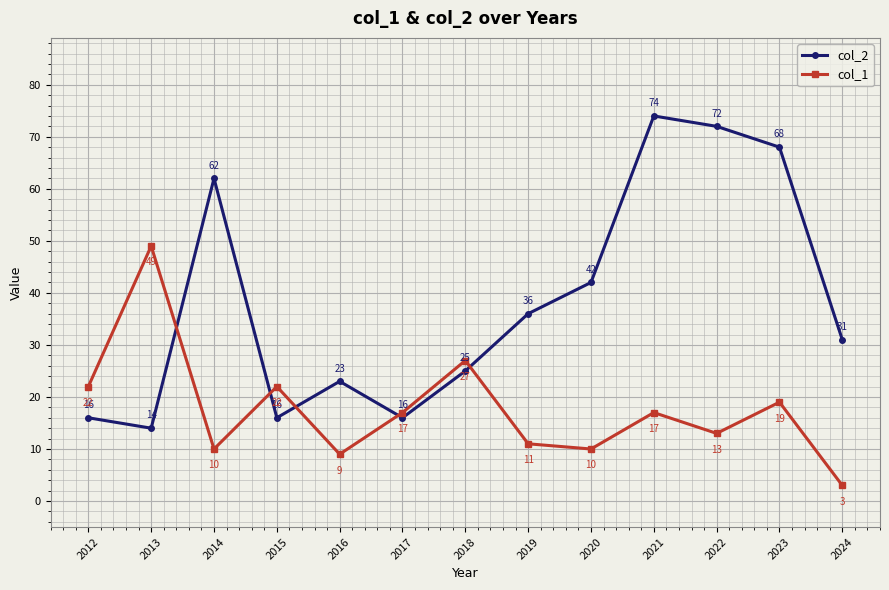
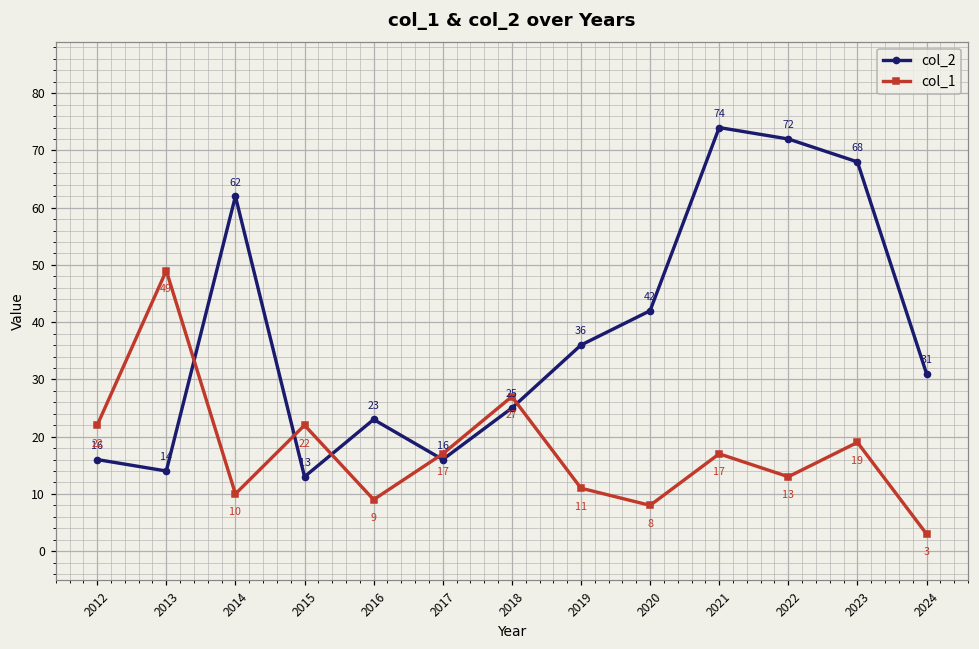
  {
    "col_2": {
      "2013": 14,
      "2014": 62,
-     "2015": 16,
+     "2015": 13,
      "2016": 23,
      "2017": 16,
      "2019": 36,
      "2020": 42,
      "2021": 74,
      "2022": 72,
      "2023": 68,
      "2024": 31
    },
    "col_1": {
      "2013": 49,
      "2014": 10,
      "2015": 22,
      "2016": 9,
      "2017": 17,
      "2019": 11,
-     "2020": 10,
+     "2020": 8,
      "2021": 17,
      "2022": 13,
      "2023": 19,
      "2024": 3
    }
  }
